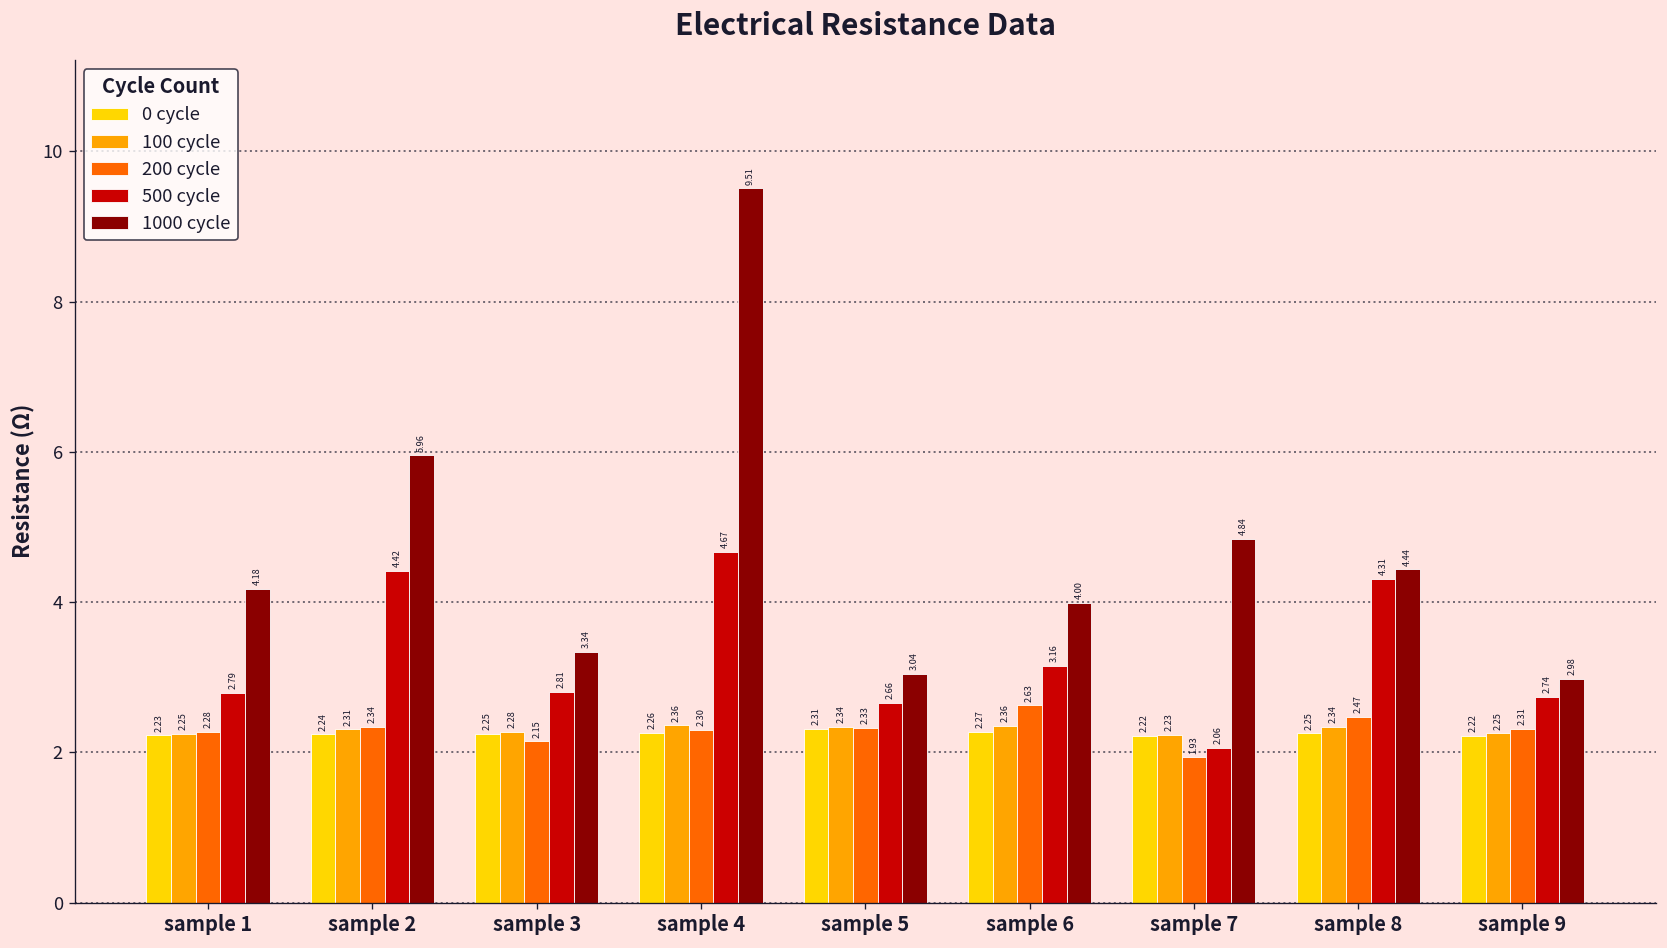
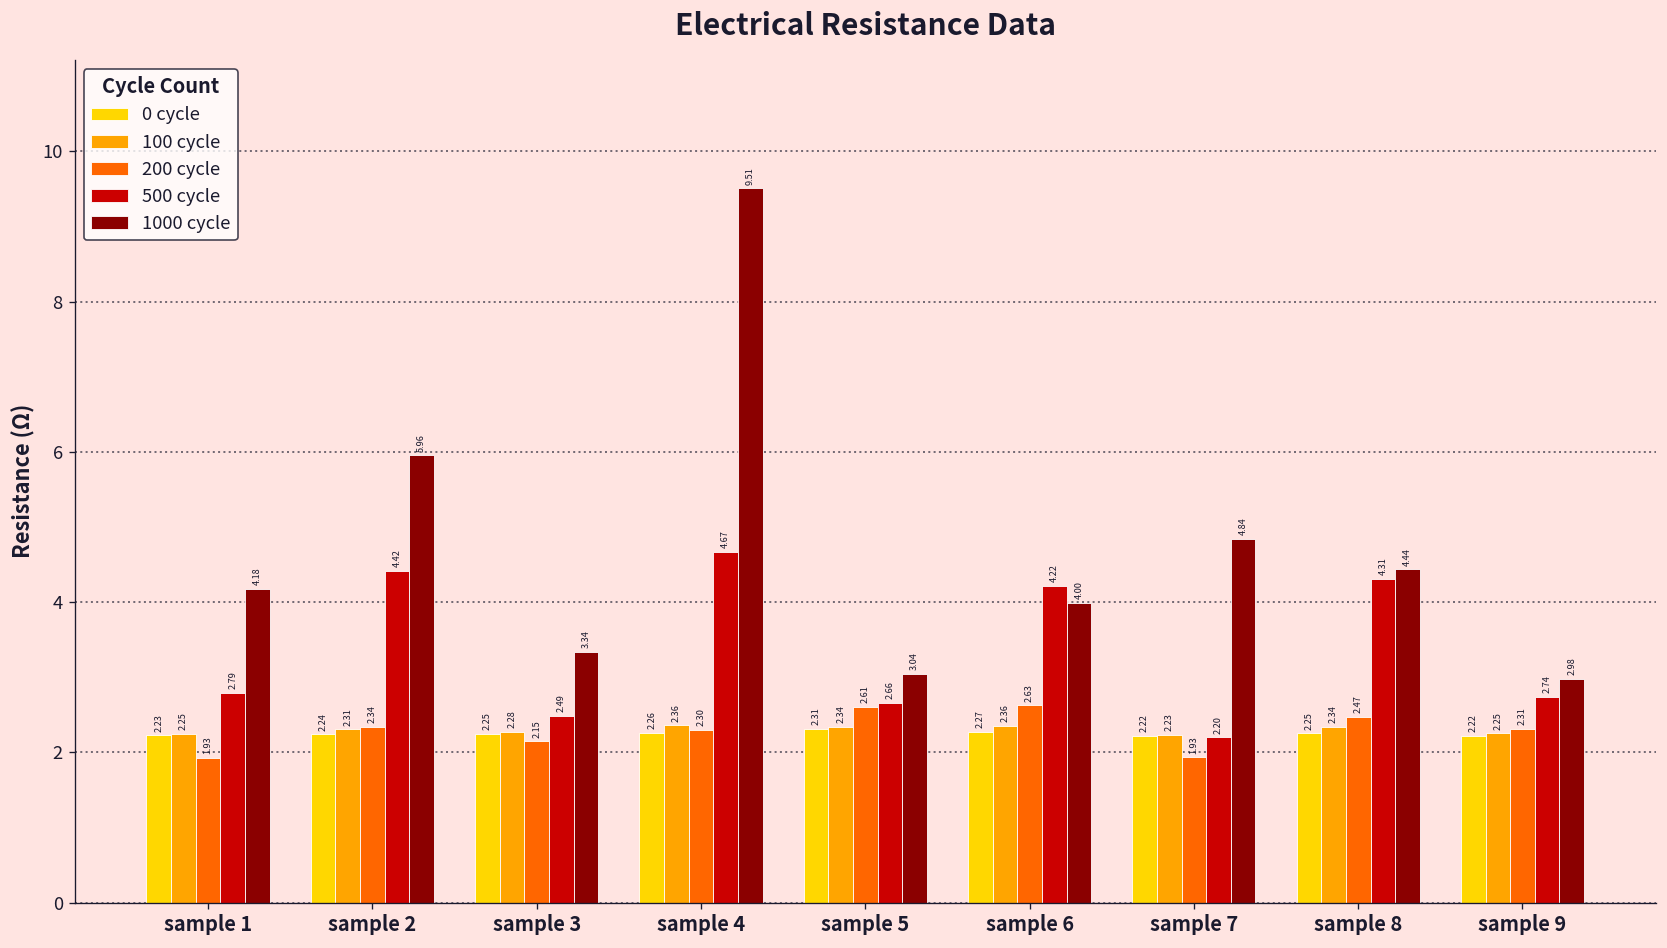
  {
    "200 cycle": {
-     "sample 1": 2.28,
+     "sample 1": 1.93,
      "sample 2": 2.34,
      "sample 3": 2.15,
      "sample 4": 2.30,
-     "sample 5": 2.33,
+     "sample 5": 2.61,
      "sample 6": 2.63,
      "sample 7": 1.93,
      "sample 8": 2.47,
      "sample 9": 2.31
    },
    "500 cycle": {
      "sample 1": 2.79,
      "sample 2": 4.42,
-     "sample 3": 2.81,
+     "sample 3": 2.49,
      "sample 4": 4.67,
      "sample 5": 2.66,
-     "sample 6": 3.16,
-     "sample 7": 2.06,
+     "sample 6": 4.22,
+     "sample 7": 2.20,
      "sample 8": 4.31,
      "sample 9": 2.74
    },
    "1000 cycle": {
      "sample 1": 4.18,
      "sample 2": 5.96,
      "sample 3": 3.34,
      "sample 4": 9.51,
      "sample 5": 3.04,
      "sample 6": 4.00,
      "sample 7": 4.84,
      "sample 8": 4.44,
      "sample 9": 2.98
    }
  }
